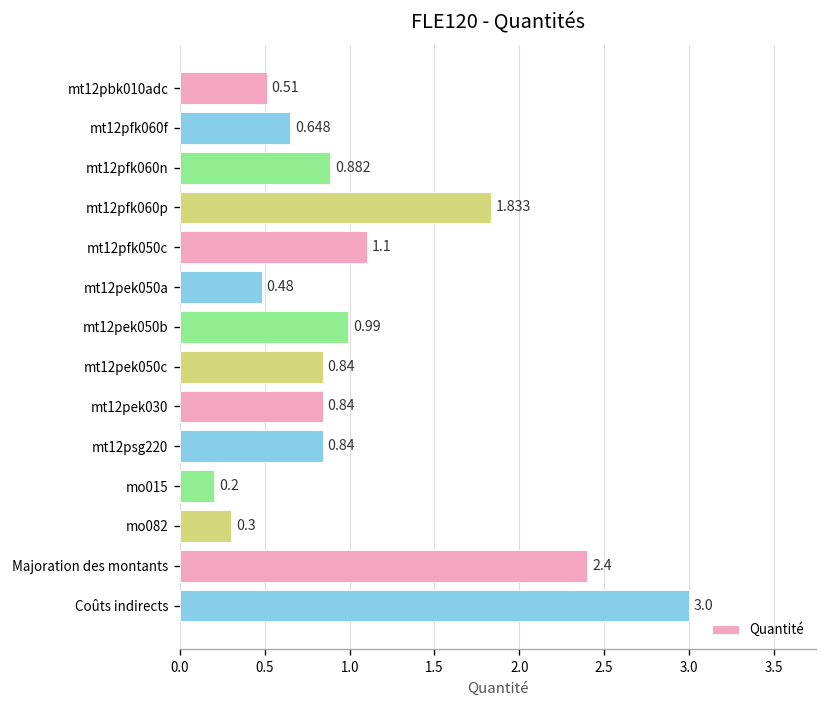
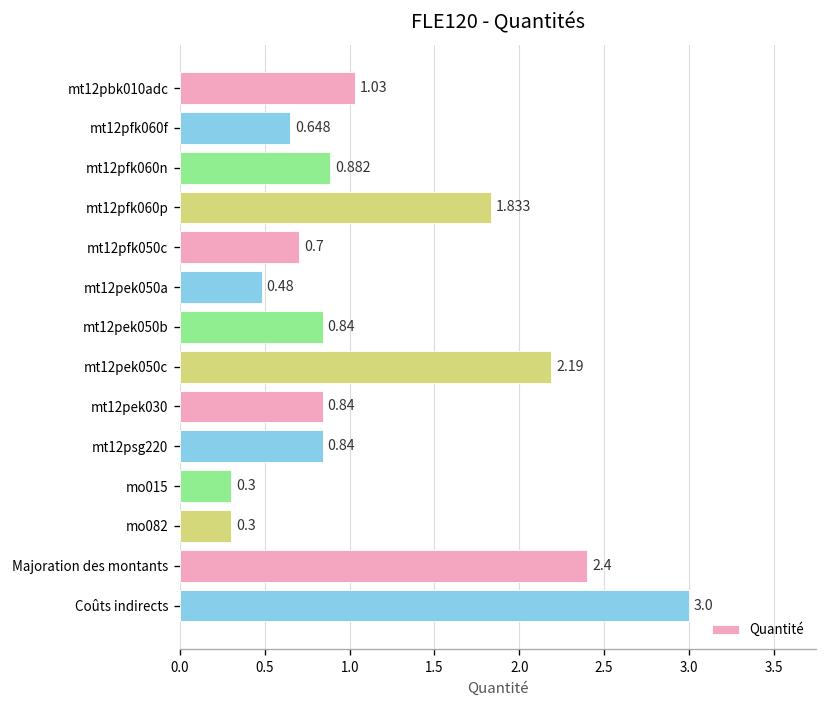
  {
-   "mt12pbk010adc": 0.51,
+   "mt12pbk010adc": 1.03,
    "mt12pfk060f": 0.648,
    "mt12pfk060n": 0.882,
    "mt12pfk060p": 1.833,
-   "mt12pfk050c": 1.1,
+   "mt12pfk050c": 0.7,
    "mt12pek050a": 0.48,
-   "mt12pek050b": 0.99,
-   "mt12pek050c": 0.84,
+   "mt12pek050b": 0.84,
+   "mt12pek050c": 2.19,
    "mt12pek030": 0.84,
    "mt12psg220": 0.84,
-   "mo015": 0.2,
+   "mo015": 0.3,
    "mo082": 0.3,
    "Majoration des montants": 2.4,
    "Coûts indirects": 3.0
  }
